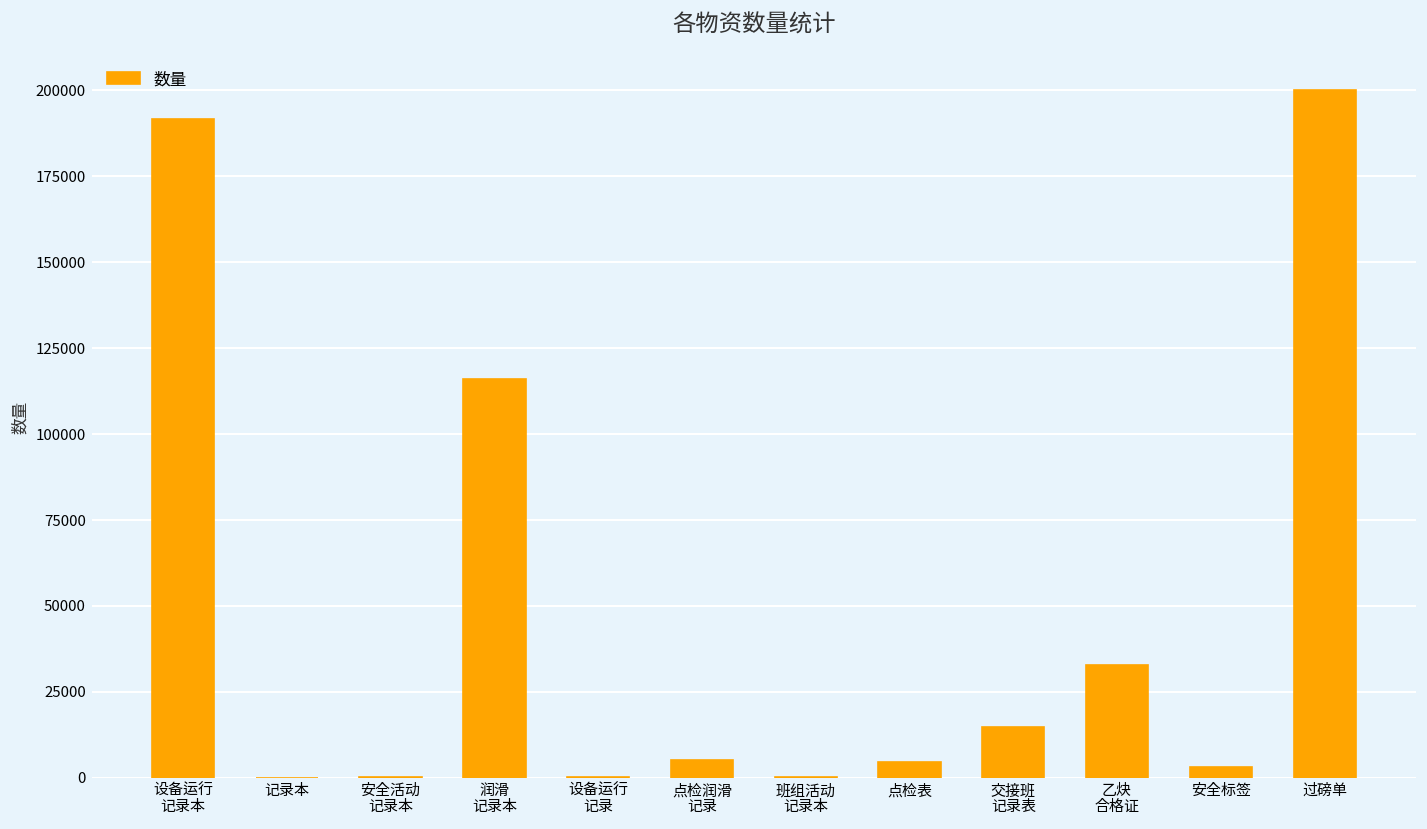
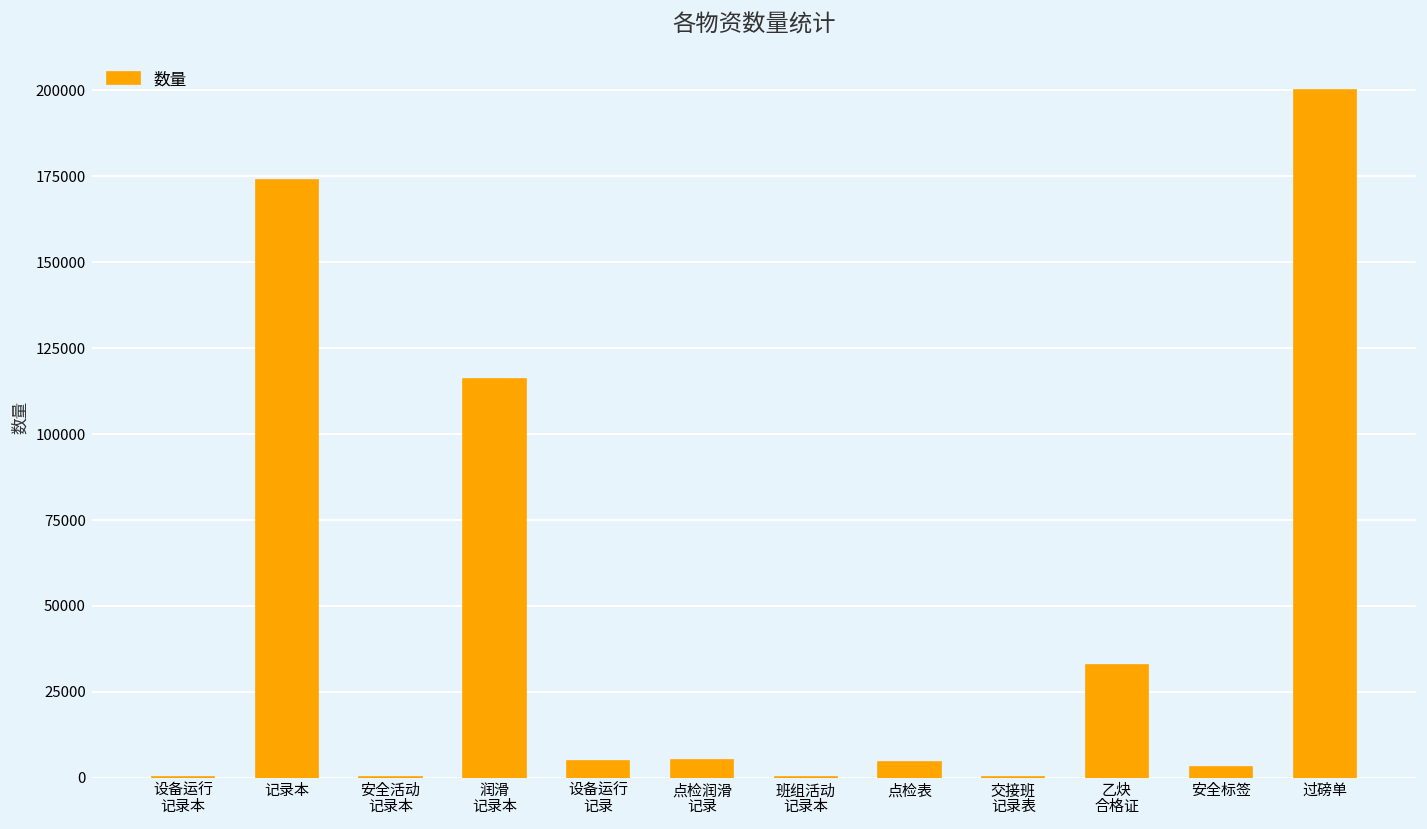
  {
-   "设备运行 记录本": 192000,
-   "记录本": 0,
+   "设备运行 记录本": 0,
+   "记录本": 174000,
    "润滑 记录本": 116000,
-   "设备运行 记录": 0,
+   "设备运行 记录": 5000,
    "点检润滑 记录": 5000,
    "点检表": 4000,
-   "交接班 记录表": 15000,
+   "交接班 记录表": 0,
    "乙炔 合格证": 33000,
    "安全标签": 3000,
    "过磅单": 200000
  }
